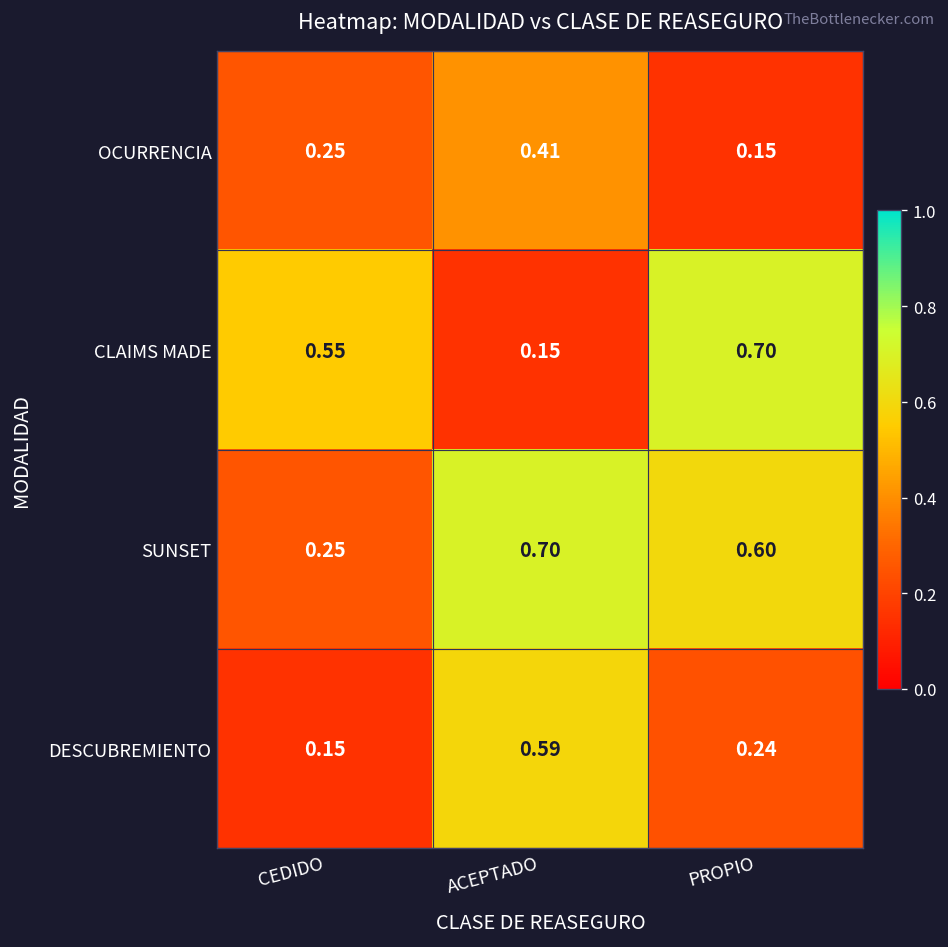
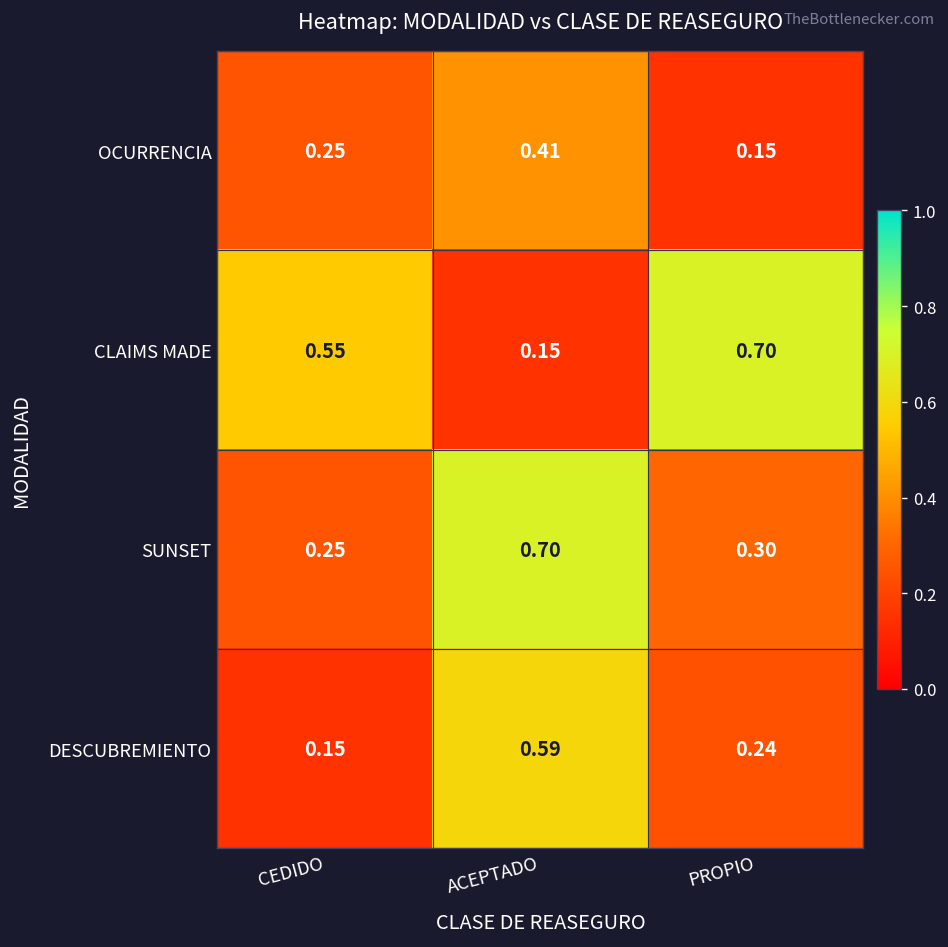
  {
    "OCURRENCIA": {
      "CEDIDO": 0.25,
      "ACEPTADO": 0.41,
      "PROPIO": 0.15
    },
    "CLAIMS MADE": {
      "CEDIDO": 0.55,
      "ACEPTADO": 0.15,
      "PROPIO": 0.70
    },
    "SUNSET": {
      "CEDIDO": 0.25,
      "ACEPTADO": 0.70,
-     "PROPIO": 0.60
+     "PROPIO": 0.30
    },
    "DESCUBREMIENTO": {
      "CEDIDO": 0.15,
      "ACEPTADO": 0.59,
      "PROPIO": 0.24
    }
  }
